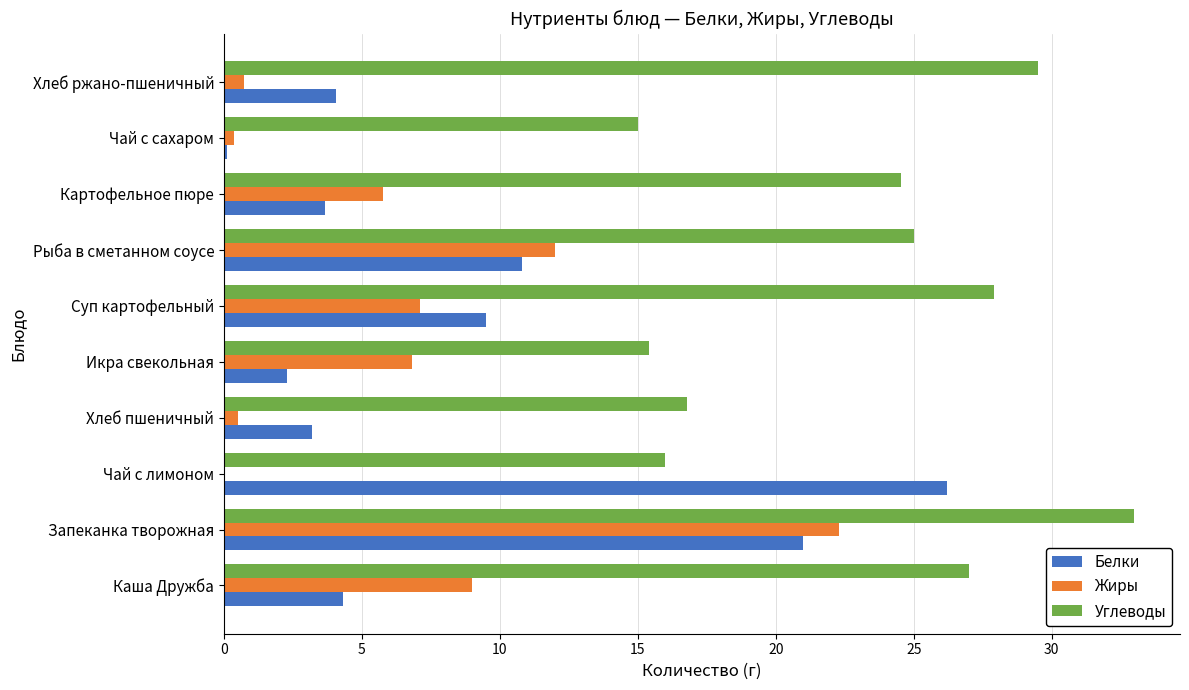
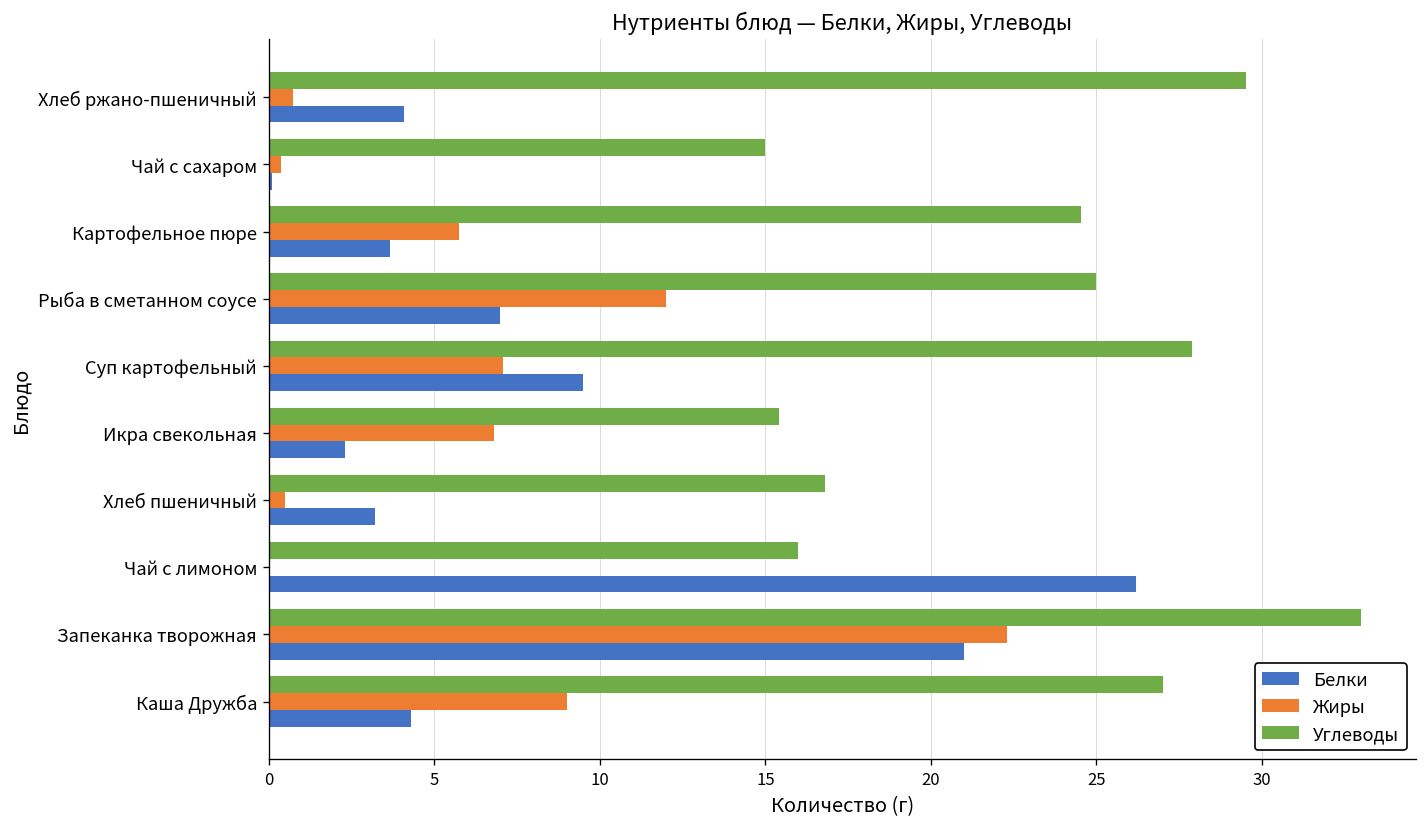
  {
    "Белки": {
      "Хлеб ржано-пшеничный": 4.1,
      "Чай с сахаром": 0.1,
      "Картофельное пюре": 3.7,
-     "Рыба в сметанном соусе": 10.8,
+     "Рыба в сметанном соусе": 7.0,
      "Суп картофельный": 9.5,
      "Икра свекольная": 2.3,
      "Хлеб пшеничный": 3.2,
      "Чай с лимоном": 26.2,
      "Запеканка творожная": 21.0,
      "Каша Дружба": 4.3
    },
    "Жиры": {
      "Хлеб ржано-пшеничный": 0.7,
      "Чай с сахаром": 0.4,
      "Картофельное пюре": 5.8,
      "Рыба в сметанном соусе": 12.0,
      "Суп картофельный": 7.1,
      "Икра свекольная": 6.8,
      "Хлеб пшеничный": 0.5,
      "Чай с лимоном": 0.0,
      "Запеканка творожная": 22.3,
      "Каша Дружба": 9.0
    },
    "Углеводы": {
      "Хлеб ржано-пшеничный": 29.5,
      "Чай с сахаром": 15.0,
      "Картофельное пюре": 24.5,
      "Рыба в сметанном соусе": 25.0,
      "Суп картофельный": 27.9,
      "Икра свекольная": 15.4,
      "Хлеб пшеничный": 16.8,
      "Чай с лимоном": 16.0,
      "Запеканка творожная": 33.0,
      "Каша Дружба": 27.0
    }
  }
